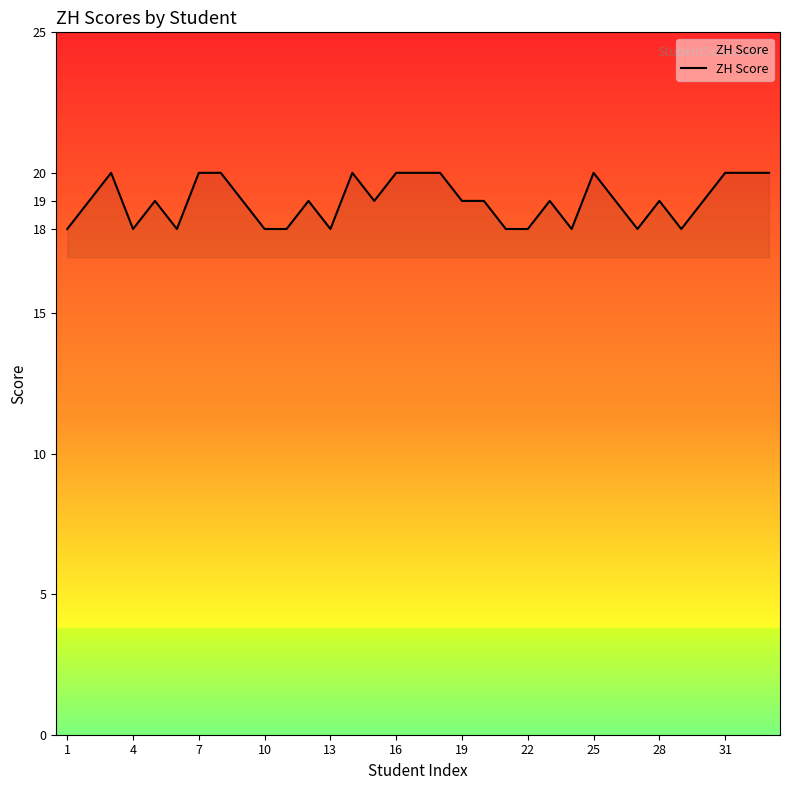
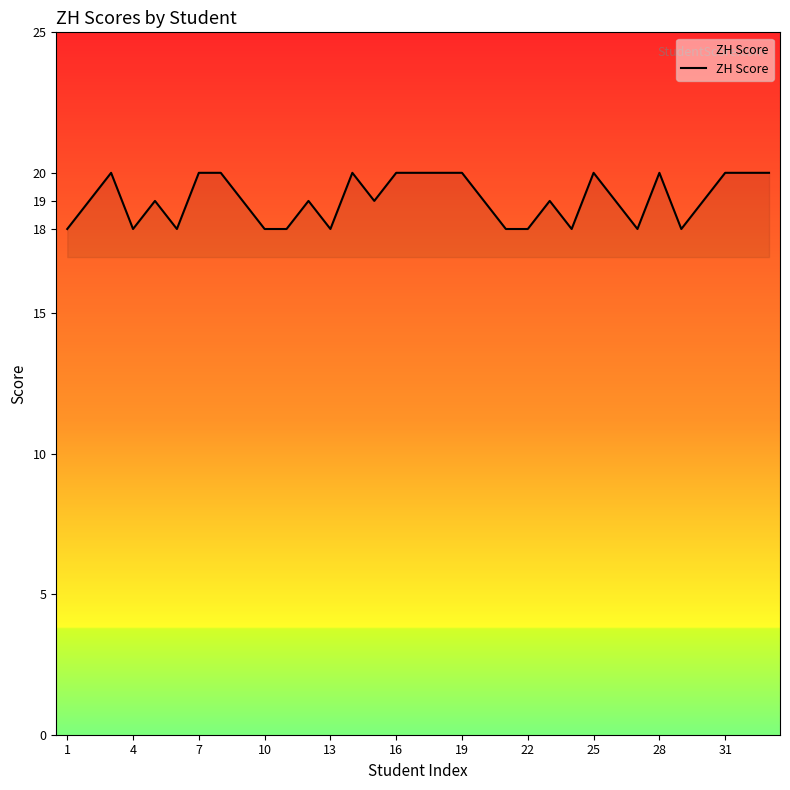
  {
    "1": 18,
    "4": 18,
    "7": 20,
    "10": 18,
    "13": 18,
    "16": 20,
-   "19": 19,
+   "19": 20,
    "22": 18,
    "25": 20,
-   "28": 19,
+   "28": 20,
    "31": 20
  }
